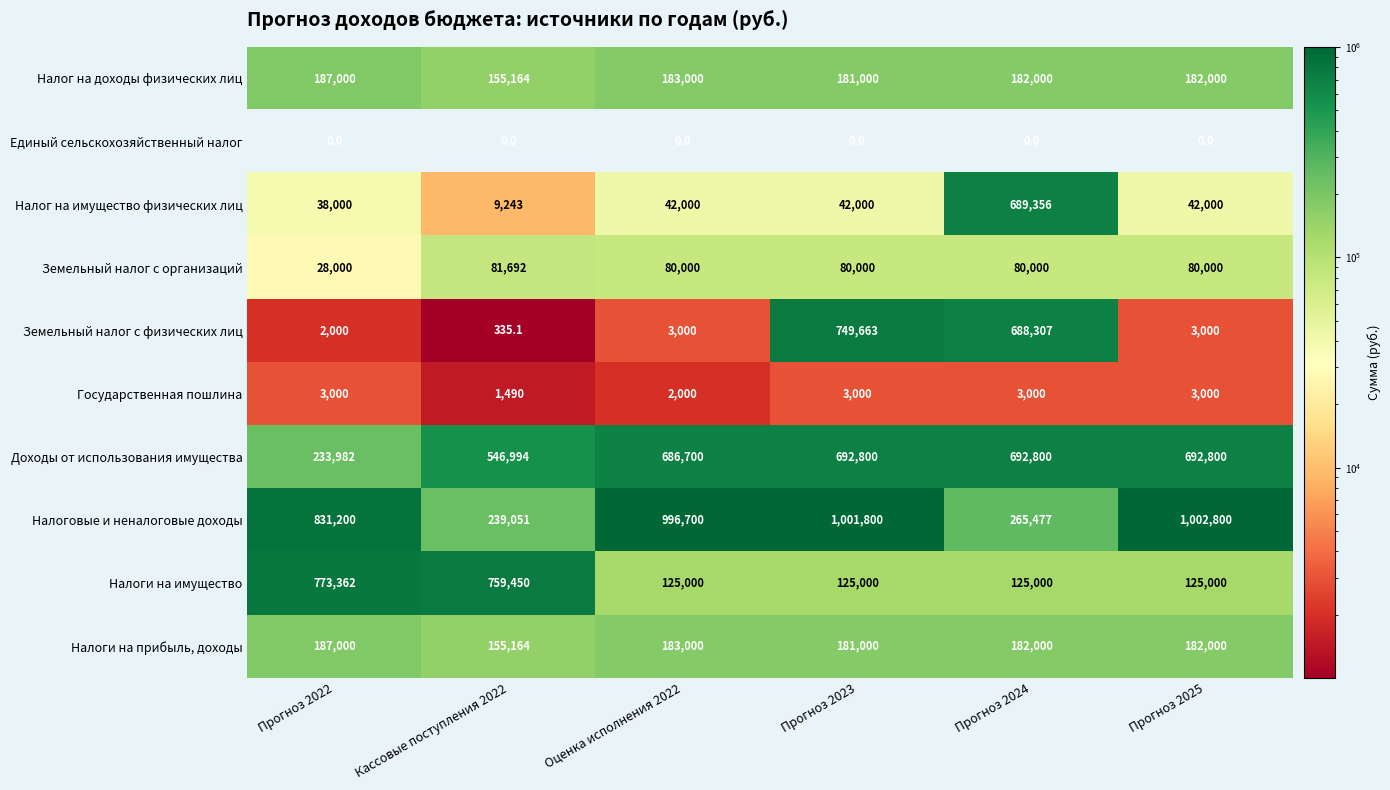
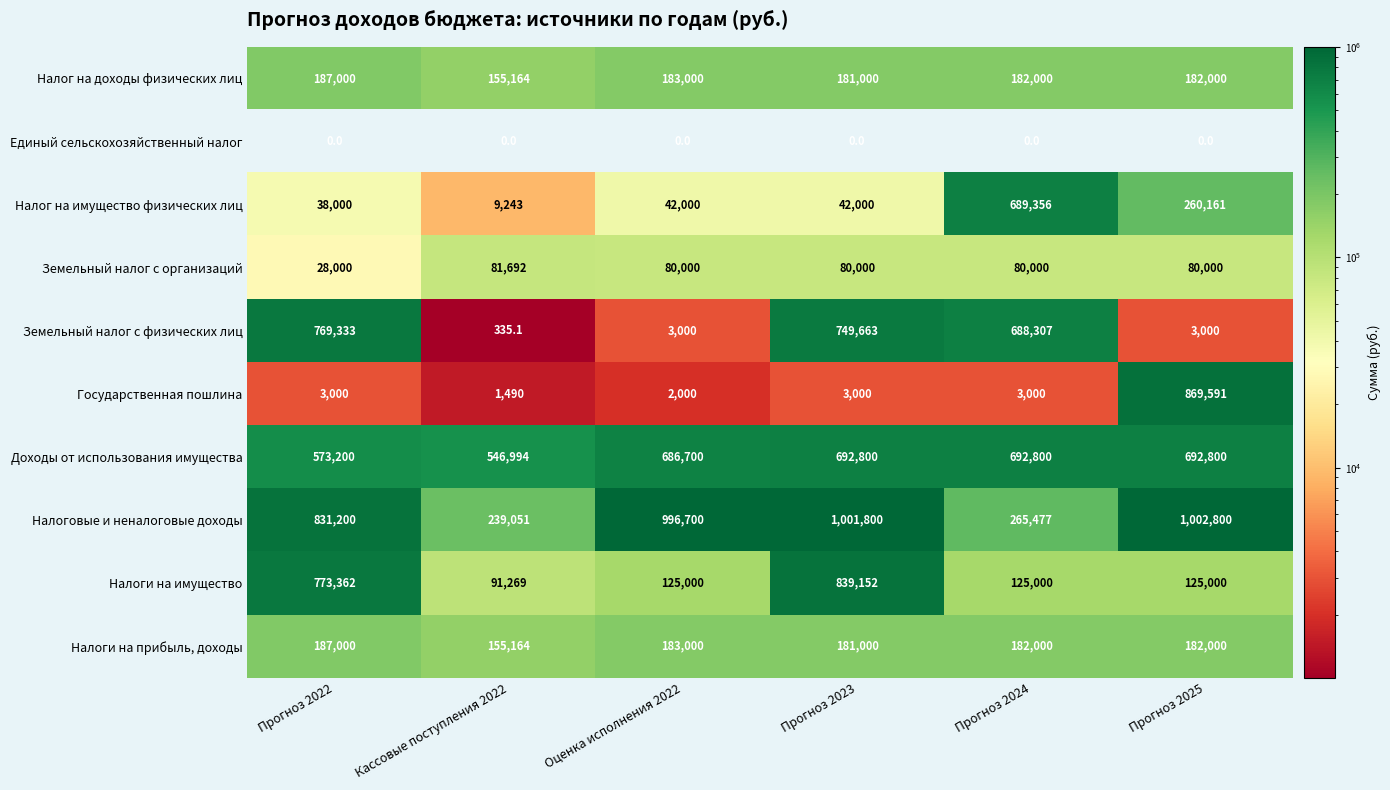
  {
    "Налог на доходы физических лиц": {
      "Прогноз 2022": "187,000",
      "Кассовые поступления 2022": "155,164",
      "Оценка исполнения 2022": "183,000",
      "Прогноз 2023": "181,000",
      "Прогноз 2024": "182,000",
      "Прогноз 2025": "182,000"
    },
    "Налог на имущество физических лиц": {
      "Прогноз 2022": "38,000",
      "Кассовые поступления 2022": "9,243",
      "Оценка исполнения 2022": "42,000",
      "Прогноз 2023": "42,000",
      "Прогноз 2024": "689,356",
-     "Прогноз 2025": "42,000"
+     "Прогноз 2025": "260,161"
    },
    "Земельный налог с организаций": {
      "Прогноз 2022": "28,000",
      "Кассовые поступления 2022": "81,692",
      "Оценка исполнения 2022": "80,000",
      "Прогноз 2023": "80,000",
      "Прогноз 2024": "80,000",
      "Прогноз 2025": "80,000"
    },
    "Земельный налог с физических лиц": {
-     "Прогноз 2022": "2,000",
+     "Прогноз 2022": "769,333",
      "Кассовые поступления 2022": "335.1",
      "Оценка исполнения 2022": "3,000",
      "Прогноз 2023": "749,663",
      "Прогноз 2024": "688,307",
      "Прогноз 2025": "3,000"
    },
    "Государственная пошлина": {
      "Прогноз 2022": "3,000",
      "Кассовые поступления 2022": "1,490",
      "Оценка исполнения 2022": "2,000",
      "Прогноз 2023": "3,000",
      "Прогноз 2024": "3,000",
-     "Прогноз 2025": "3,000"
+     "Прогноз 2025": "869,591"
    },
    "Доходы от использования имущества": {
-     "Прогноз 2022": "233,982",
+     "Прогноз 2022": "573,200",
      "Кассовые поступления 2022": "546,994",
      "Оценка исполнения 2022": "686,700",
      "Прогноз 2023": "692,800",
      "Прогноз 2024": "692,800",
      "Прогноз 2025": "692,800"
    },
    "Налоговые и неналоговые доходы": {
      "Прогноз 2022": "831,200",
      "Кассовые поступления 2022": "239,051",
      "Оценка исполнения 2022": "996,700",
      "Прогноз 2023": "1,001,800",
      "Прогноз 2024": "265,477",
      "Прогноз 2025": "1,002,800"
    },
    "Налоги на имущество": {
      "Прогноз 2022": "773,362",
-     "Кассовые поступления 2022": "759,450",
+     "Кассовые поступления 2022": "91,269",
      "Оценка исполнения 2022": "125,000",
-     "Прогноз 2023": "125,000",
+     "Прогноз 2023": "839,152",
      "Прогноз 2024": "125,000",
      "Прогноз 2025": "125,000"
    },
    "Налоги на прибыль, доходы": {
      "Прогноз 2022": "187,000",
      "Кассовые поступления 2022": "155,164",
      "Оценка исполнения 2022": "183,000",
      "Прогноз 2023": "181,000",
      "Прогноз 2024": "182,000",
      "Прогноз 2025": "182,000"
    }
  }
